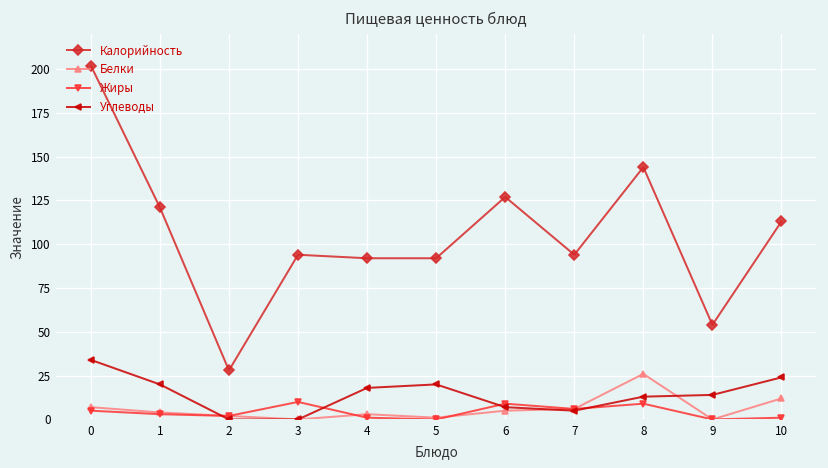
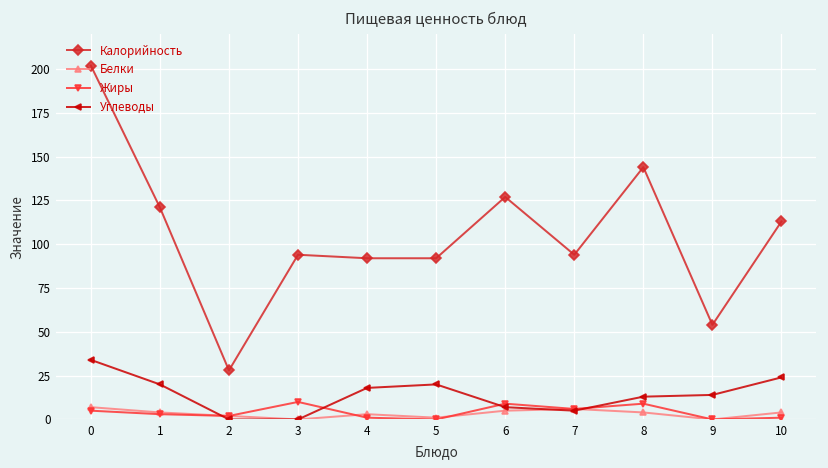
  {
    "Белки": {
      "0": 7,
      "4": 3,
      "6": 5,
-     "8": 26,
-     "10": 12
+     "8": 4,
+     "10": 4
    }
  }
